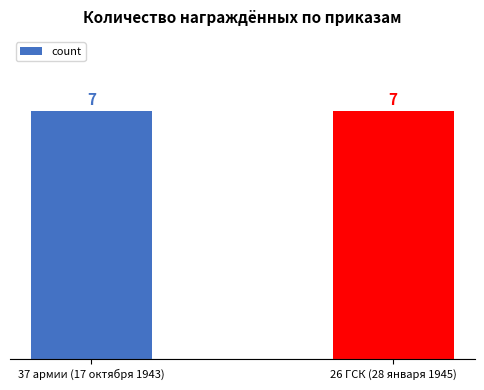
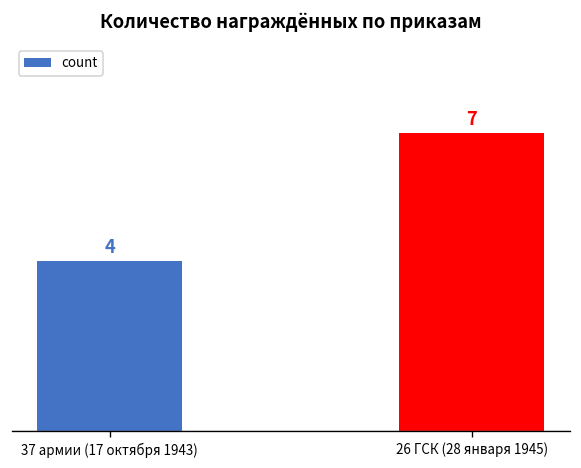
  {
-   "37 армии (17 октября 1943)": 7,
+   "37 армии (17 октября 1943)": 4,
    "26 ГСК (28 января 1945)": 7
  }
